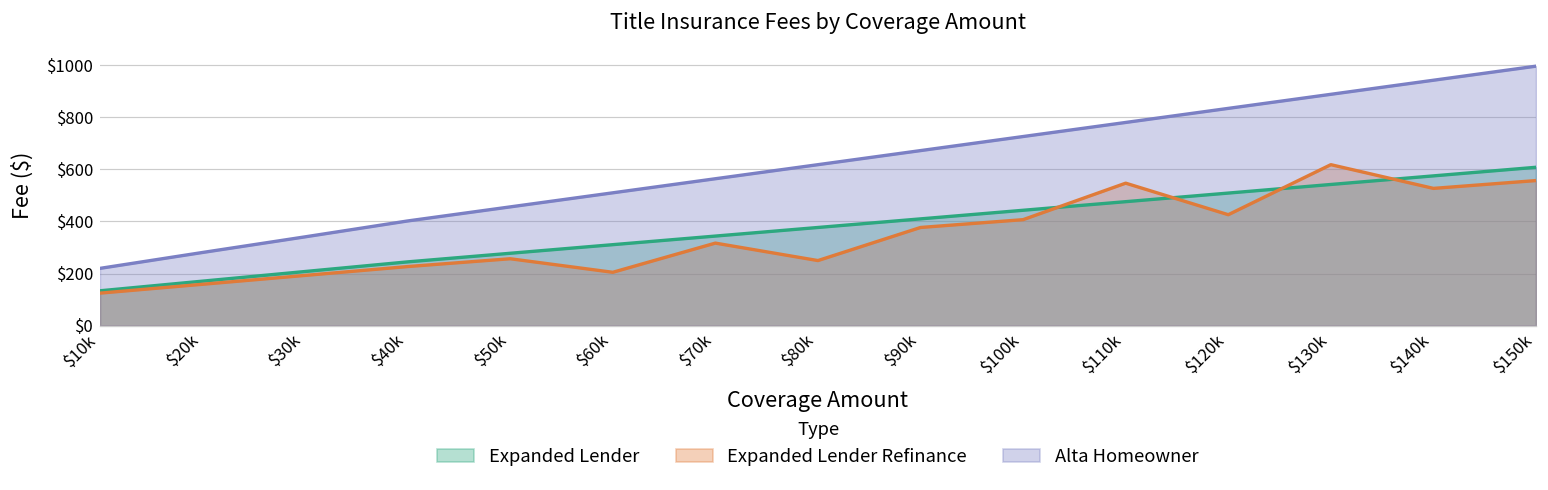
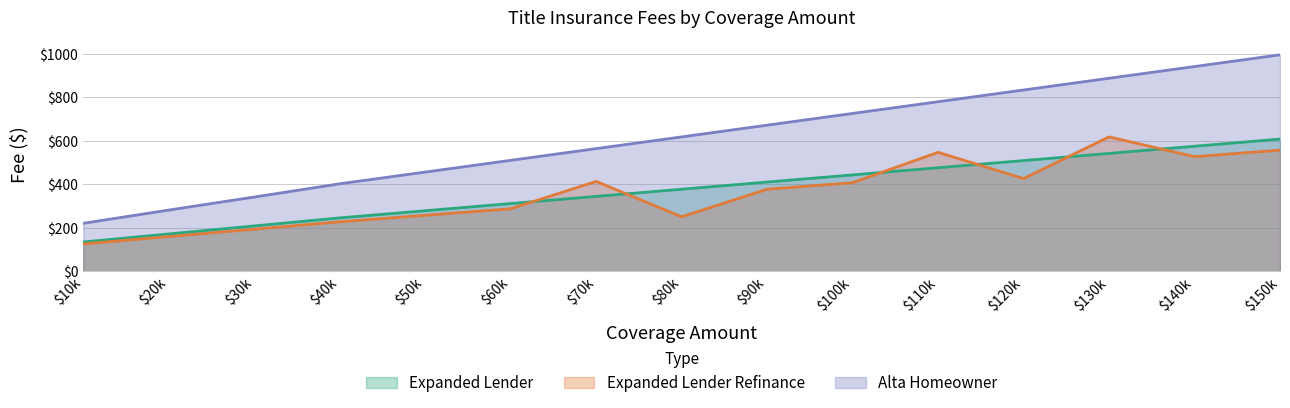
  {
    "Expanded Lender Refinance": {
      "$20k": "$160",
      "$30k": "$190",
      "$40k": "$230",
      "$50k": "$260",
-     "$60k": "$210",
-     "$70k": "$320",
+     "$60k": "$290",
+     "$70k": "$410",
      "$80k": "$250",
      "$90k": "$380",
      "$100k": "$410",
      "$110k": "$550",
      "$120k": "$430",
      "$130k": "$620",
      "$140k": "$530",
      "$150k": "$560"
    }
  }
